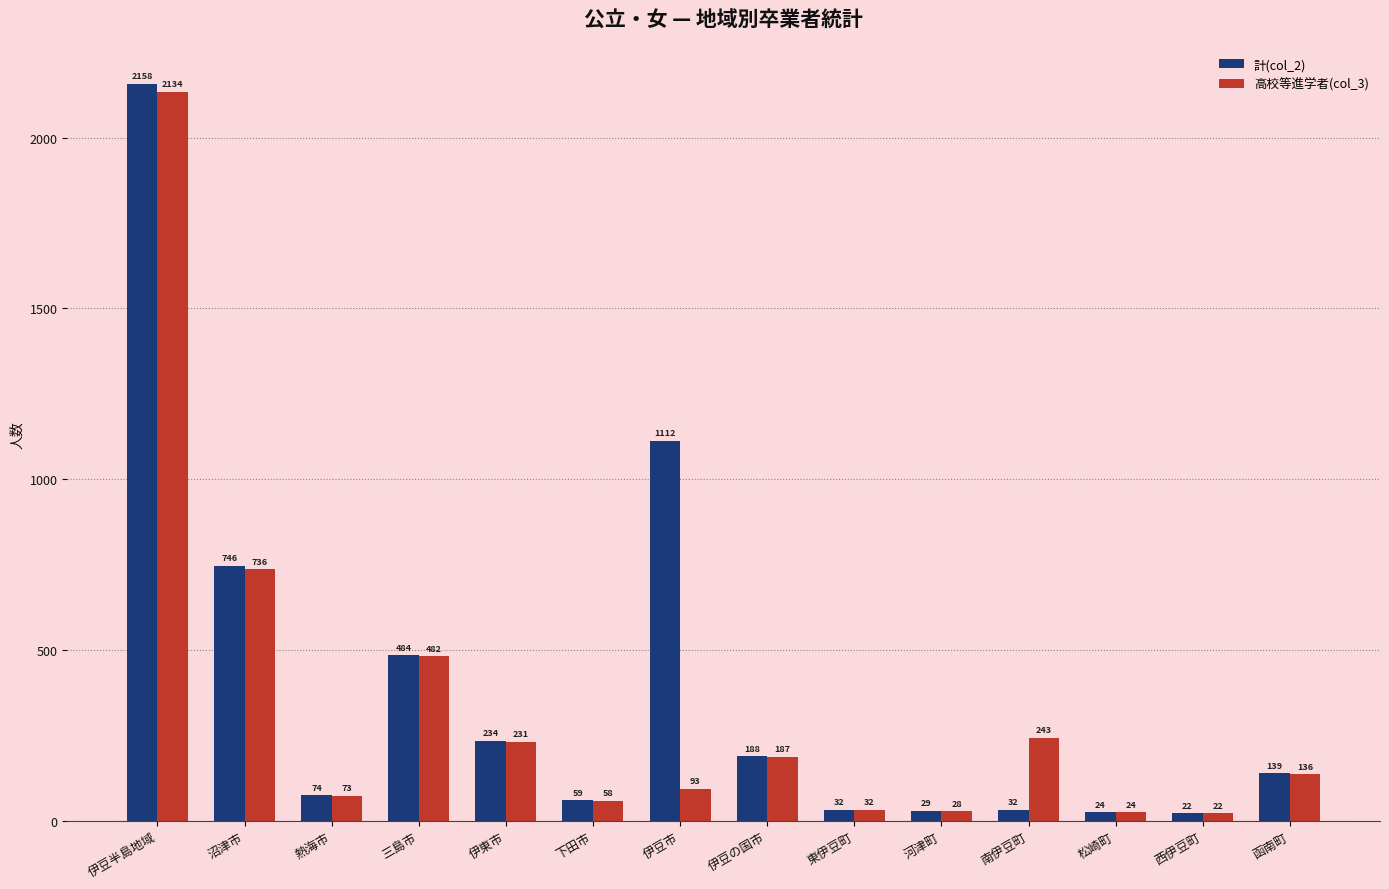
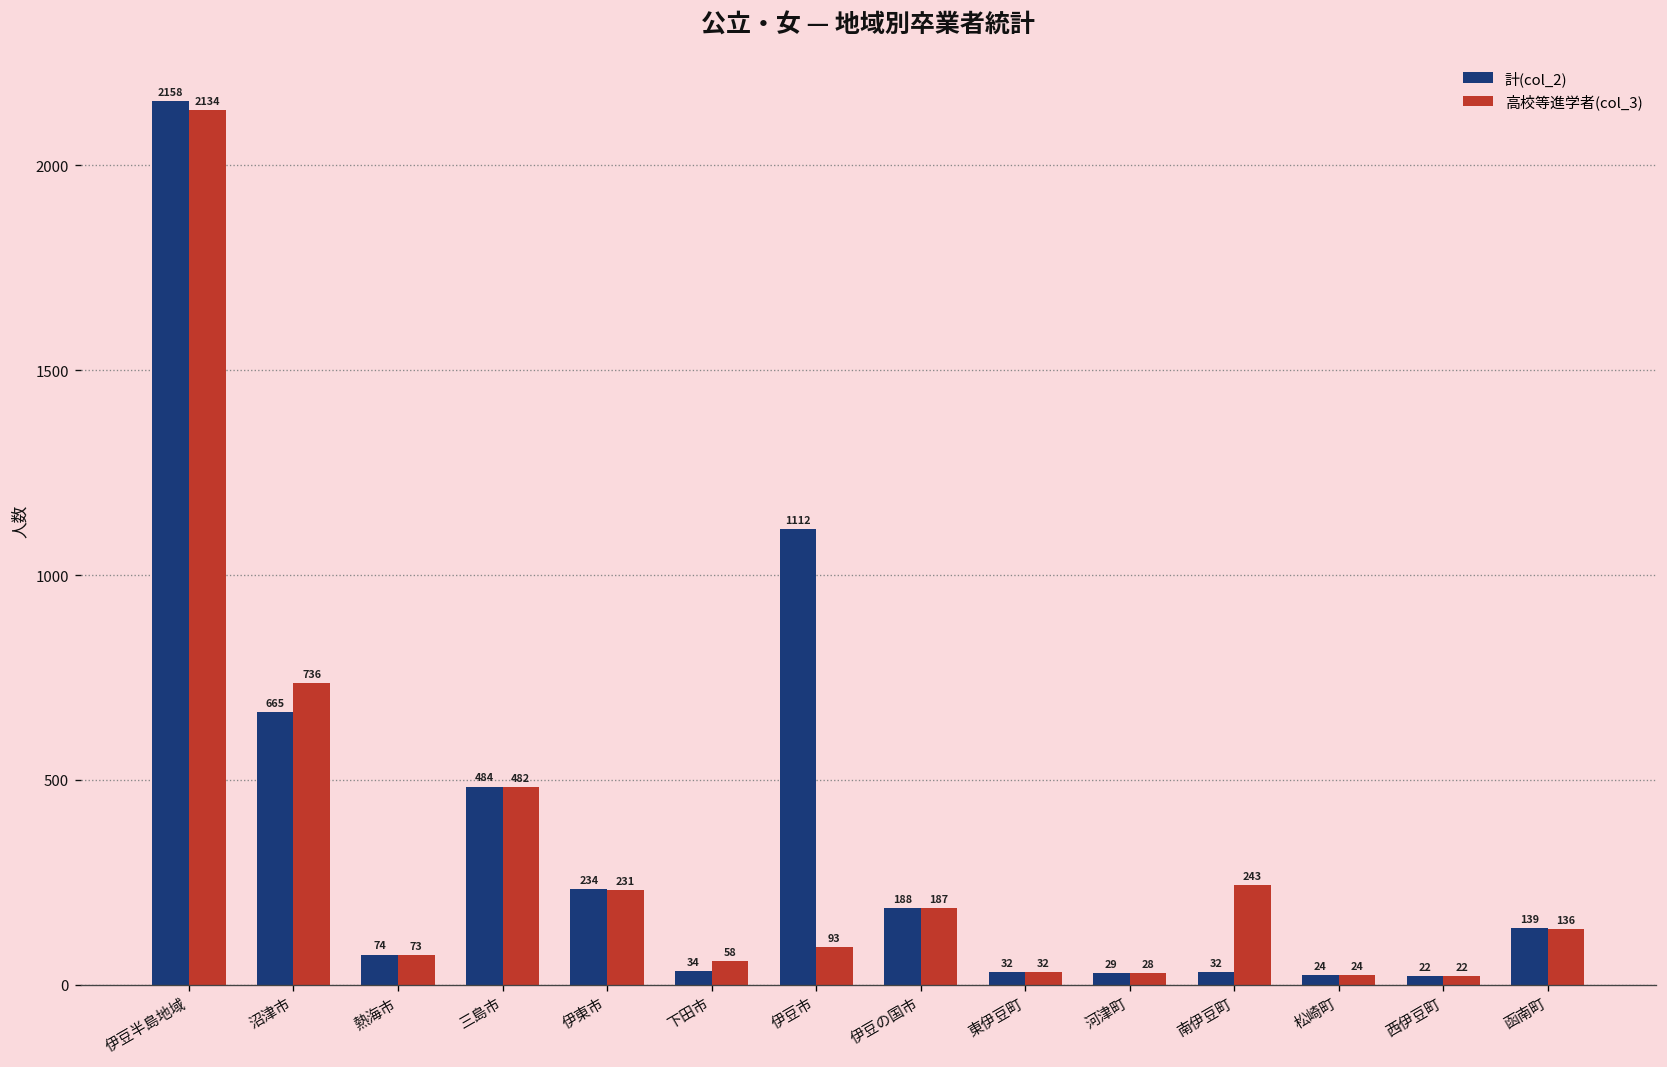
  {
    "計(col_2)": {
      "伊豆半島地域": 2158,
-     "沼津市": 746,
+     "沼津市": 665,
      "熱海市": 74,
      "三島市": 484,
      "伊東市": 234,
-     "下田市": 59,
+     "下田市": 34,
      "伊豆市": 1112,
      "伊豆の国市": 188,
      "東伊豆町": 32,
      "河津町": 29,
      "南伊豆町": 32,
      "松崎町": 24,
      "西伊豆町": 22,
      "函南町": 139
    },
    "高校等進学者(col_3)": {
      "伊豆半島地域": 2134,
      "沼津市": 736,
      "熱海市": 73,
      "三島市": 482,
      "伊東市": 231,
      "下田市": 58,
      "伊豆市": 93,
      "伊豆の国市": 187,
      "東伊豆町": 32,
      "河津町": 28,
      "南伊豆町": 243,
      "松崎町": 24,
      "西伊豆町": 22,
      "函南町": 136
    }
  }
